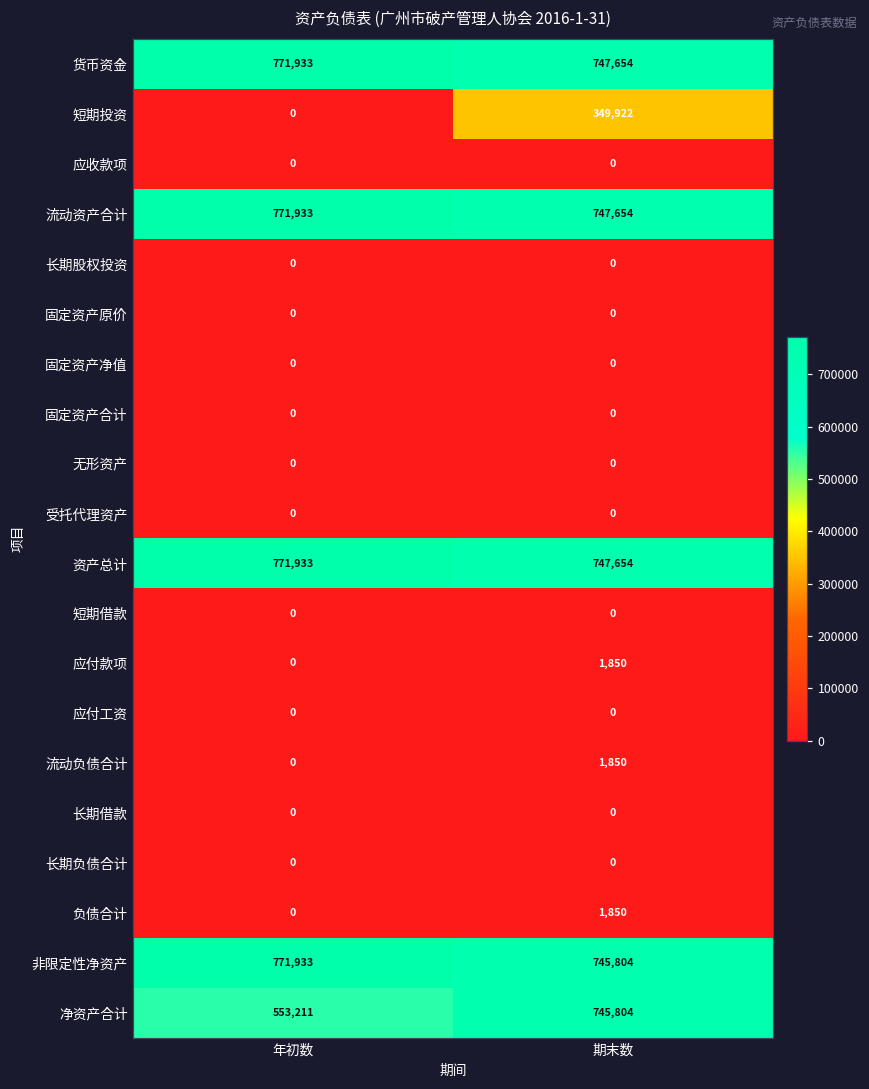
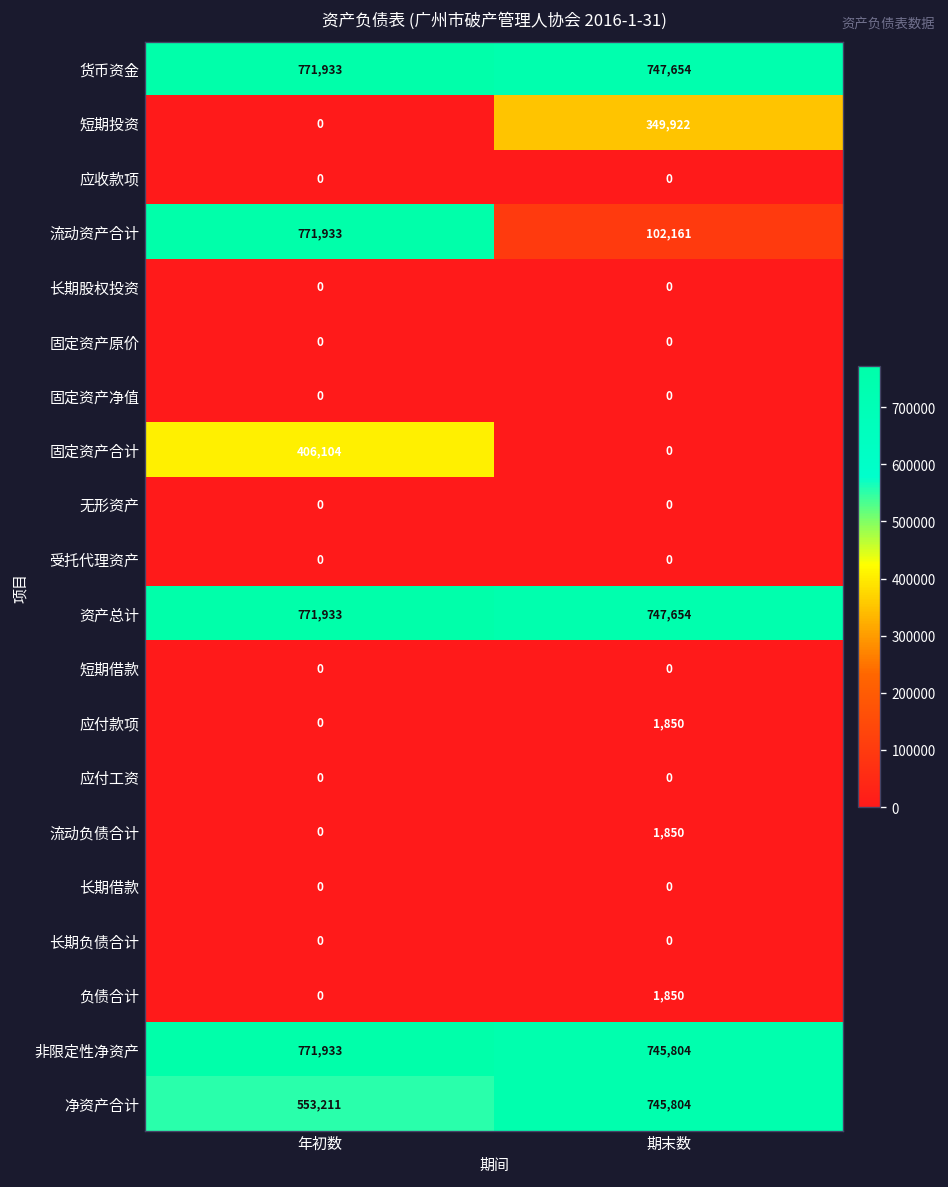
  {
    "货币资金": {
      "年初数": "771,933",
      "期末数": "747,654"
    },
    "短期投资": {
      "年初数": "0",
      "期末数": "349,922"
    },
    "应收款项": {
      "年初数": "0",
      "期末数": "0"
    },
    "流动资产合计": {
      "年初数": "771,933",
-     "期末数": "747,654"
+     "期末数": "102,161"
    },
    "长期股权投资": {
      "年初数": "0",
      "期末数": "0"
    },
    "固定资产原价": {
      "年初数": "0",
      "期末数": "0"
    },
    "固定资产净值": {
      "年初数": "0",
      "期末数": "0"
    },
    "固定资产合计": {
-     "年初数": "0",
+     "年初数": "406,104",
      "期末数": "0"
    },
    "无形资产": {
      "年初数": "0",
      "期末数": "0"
    },
    "受托代理资产": {
      "年初数": "0",
      "期末数": "0"
    },
    "资产总计": {
      "年初数": "771,933",
      "期末数": "747,654"
    },
    "短期借款": {
      "年初数": "0",
      "期末数": "0"
    },
    "应付款项": {
      "年初数": "0",
      "期末数": "1,850"
    },
    "应付工资": {
      "年初数": "0",
      "期末数": "0"
    },
    "流动负债合计": {
      "年初数": "0",
      "期末数": "1,850"
    },
    "长期借款": {
      "年初数": "0",
      "期末数": "0"
    },
    "长期负债合计": {
      "年初数": "0",
      "期末数": "0"
    },
    "负债合计": {
      "年初数": "0",
      "期末数": "1,850"
    },
    "非限定性净资产": {
      "年初数": "771,933",
      "期末数": "745,804"
    },
    "净资产合计": {
      "年初数": "553,211",
      "期末数": "745,804"
    }
  }
